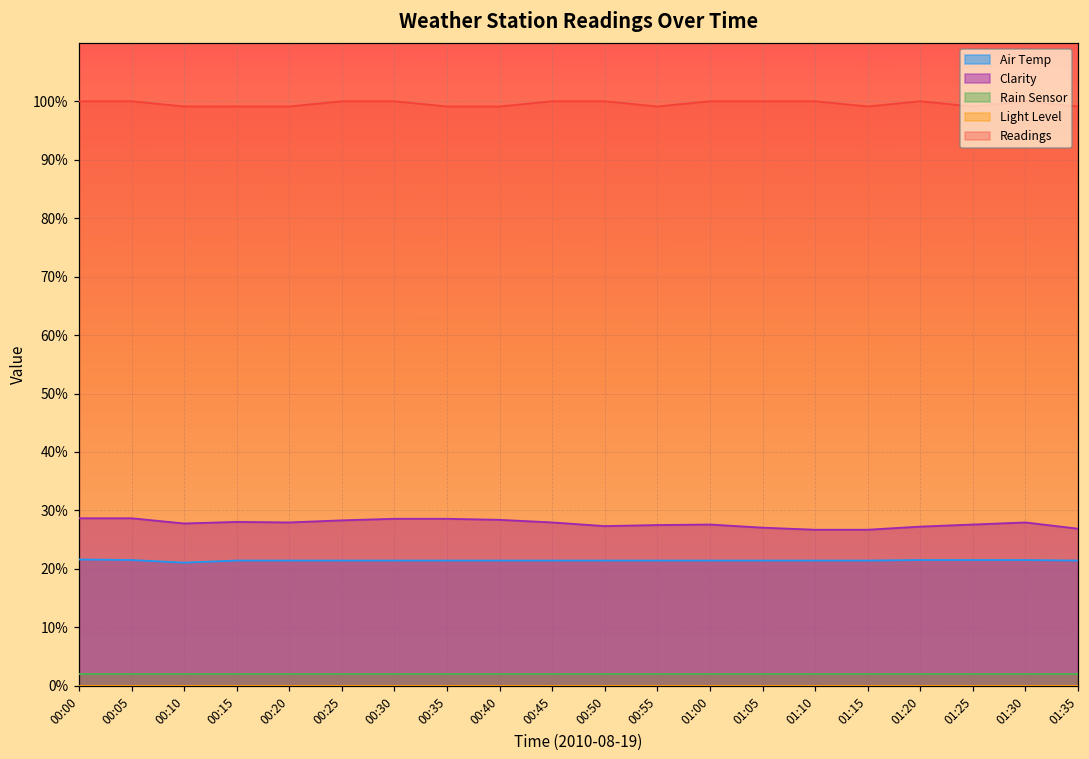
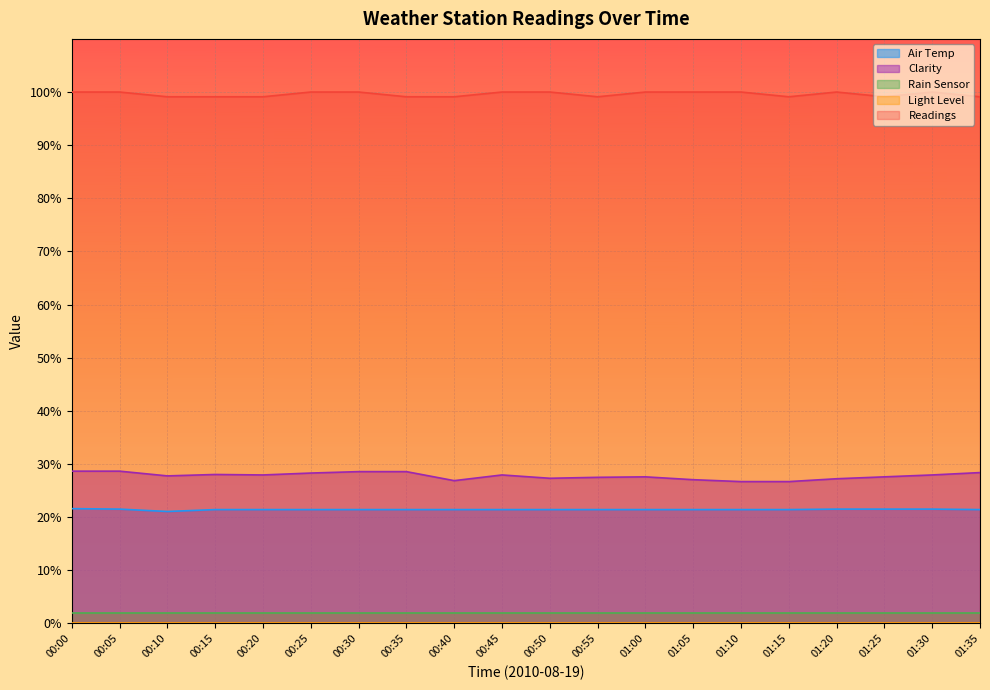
  {
    "Air Temp": {
      "00:00": "22%",
      "00:05": "22%",
      "00:10": "21%",
      "00:15": "21%",
      "00:20": "21%",
      "00:25": "21%",
      "00:30": "21%",
      "00:35": "21%",
      "00:40": "21%",
      "00:45": "21%",
      "00:50": "21%",
      "00:55": "21%",
      "01:00": "21%",
      "01:05": "21%",
      "01:10": "21%",
      "01:15": "21%",
      "01:20": "22%",
      "01:25": "22%",
      "01:30": "22%",
      "01:35": "21%"
    },
    "Clarity": {
      "00:00": "29%",
      "00:05": "29%",
      "00:10": "28%",
      "00:15": "28%",
      "00:20": "28%",
      "00:25": "28%",
      "00:30": "29%",
      "00:35": "29%",
-     "00:40": "28%",
+     "00:40": "27%",
      "00:45": "28%",
      "00:50": "27%",
      "00:55": "28%",
      "01:00": "28%",
      "01:05": "27%",
      "01:10": "27%",
      "01:15": "27%",
      "01:20": "27%",
      "01:25": "28%",
      "01:30": "28%",
-     "01:35": "27%"
+     "01:35": "28%"
    },
    "Rain Sensor": {
      "00:00": "2%",
      "00:05": "2%",
      "00:10": "2%",
      "00:15": "2%",
      "00:20": "2%",
      "00:25": "2%",
      "00:30": "2%",
      "00:35": "2%",
      "00:40": "2%",
      "00:45": "2%",
      "00:50": "2%",
      "00:55": "2%",
      "01:00": "2%",
      "01:05": "2%",
      "01:10": "2%",
      "01:15": "2%",
      "01:20": "2%",
      "01:25": "2%",
      "01:30": "2%",
      "01:35": "2%"
    }
  }
